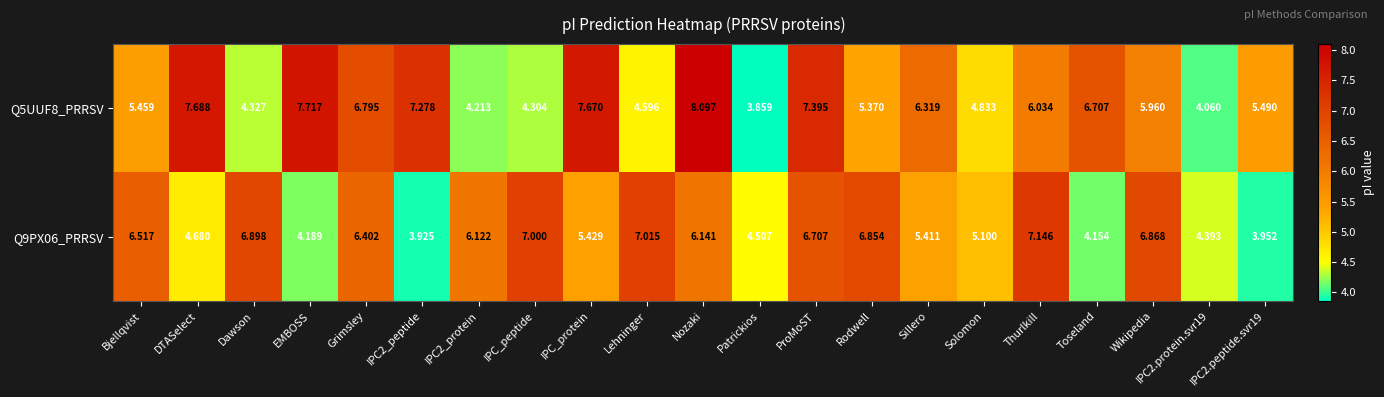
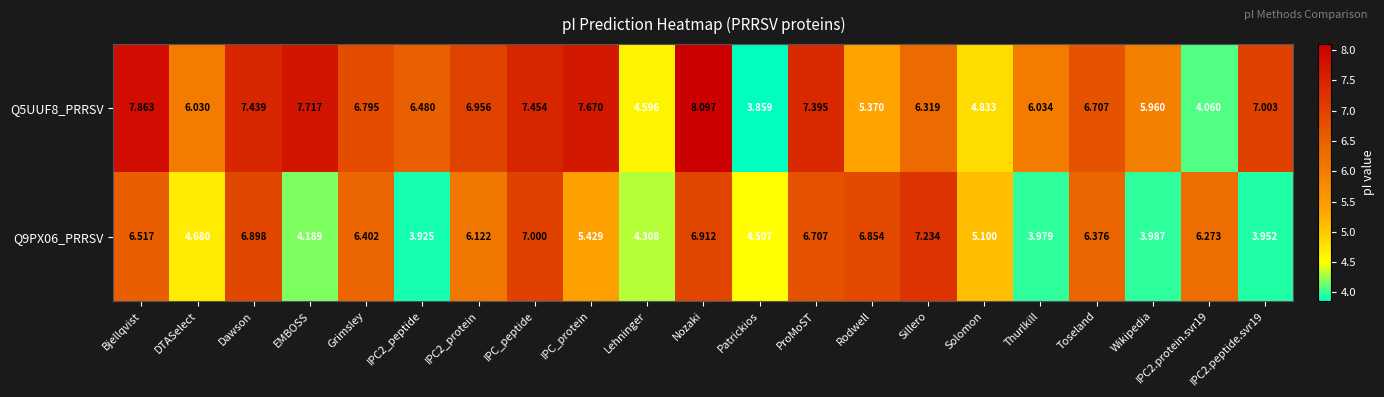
  {
    "Q5UUF8_PRRSV": {
-     "Bjellqvist": 5.459,
-     "DTASelect": 7.688,
-     "Dawson": 4.327,
+     "Bjellqvist": 7.863,
+     "DTASelect": 6.030,
+     "Dawson": 7.439,
      "EMBOSS": 7.717,
      "Grimsley": 6.795,
-     "IPC2_peptide": 7.278,
-     "IPC2_protein": 4.213,
-     "IPC_peptide": 4.304,
+     "IPC2_peptide": 6.480,
+     "IPC2_protein": 6.956,
+     "IPC_peptide": 7.454,
      "IPC_protein": 7.670,
      "Lehninger": 4.596,
      "Nozaki": 8.097,
      "Patrickios": 3.859,
      "ProMoST": 7.395,
      "Rodwell": 5.370,
      "Sillero": 6.319,
      "Solomon": 4.833,
      "Thurlkill": 6.034,
      "Toseland": 6.707,
      "Wikipedia": 5.960,
      "IPC2.protein.svr19": 4.060,
-     "IPC2.peptide.svr19": 5.490
+     "IPC2.peptide.svr19": 7.003
    },
    "Q9PX06_PRRSV": {
      "Bjellqvist": 6.517,
      "DTASelect": 4.680,
      "Dawson": 6.898,
      "EMBOSS": 4.189,
      "Grimsley": 6.402,
      "IPC2_peptide": 3.925,
      "IPC2_protein": 6.122,
      "IPC_peptide": 7.000,
      "IPC_protein": 5.429,
-     "Lehninger": 7.015,
-     "Nozaki": 6.141,
+     "Lehninger": 4.308,
+     "Nozaki": 6.912,
      "Patrickios": 4.507,
      "ProMoST": 6.707,
      "Rodwell": 6.854,
-     "Sillero": 5.411,
+     "Sillero": 7.234,
      "Solomon": 5.100,
-     "Thurlkill": 7.146,
-     "Toseland": 4.154,
-     "Wikipedia": 6.868,
-     "IPC2.protein.svr19": 4.393,
+     "Thurlkill": 3.979,
+     "Toseland": 6.376,
+     "Wikipedia": 3.987,
+     "IPC2.protein.svr19": 6.273,
      "IPC2.peptide.svr19": 3.952
    }
  }
